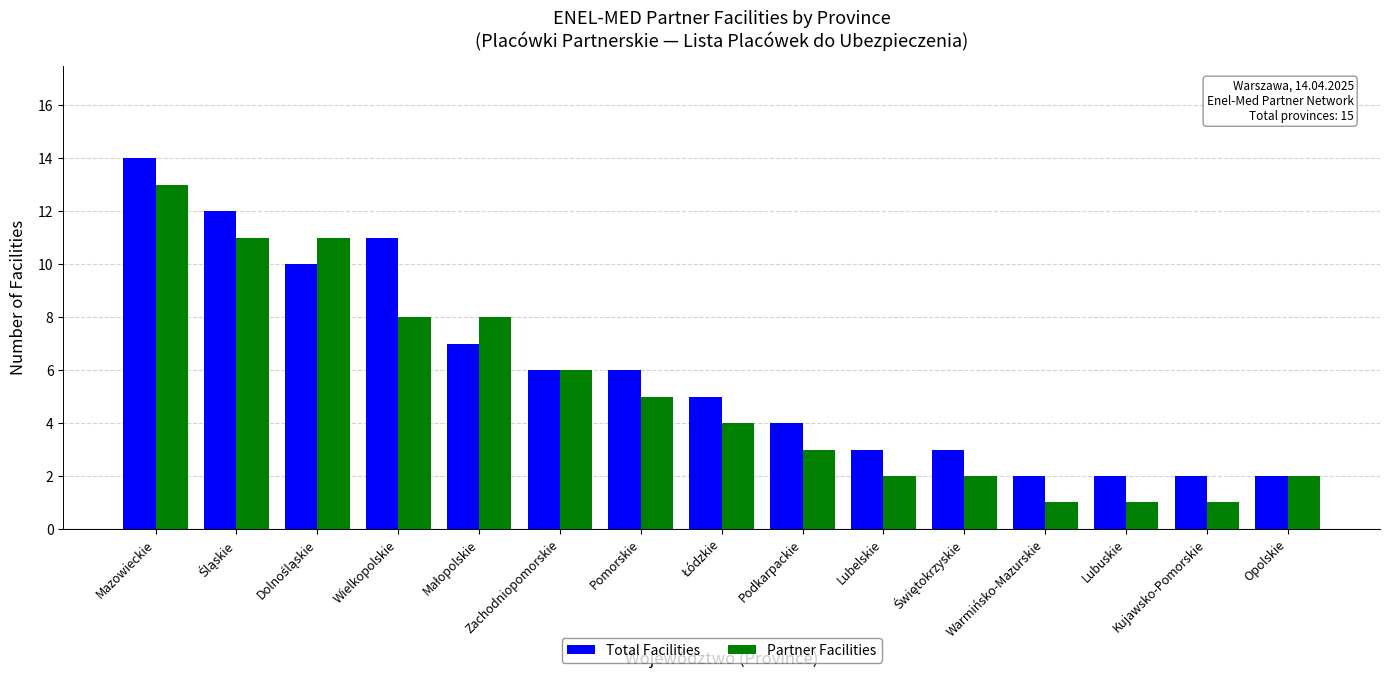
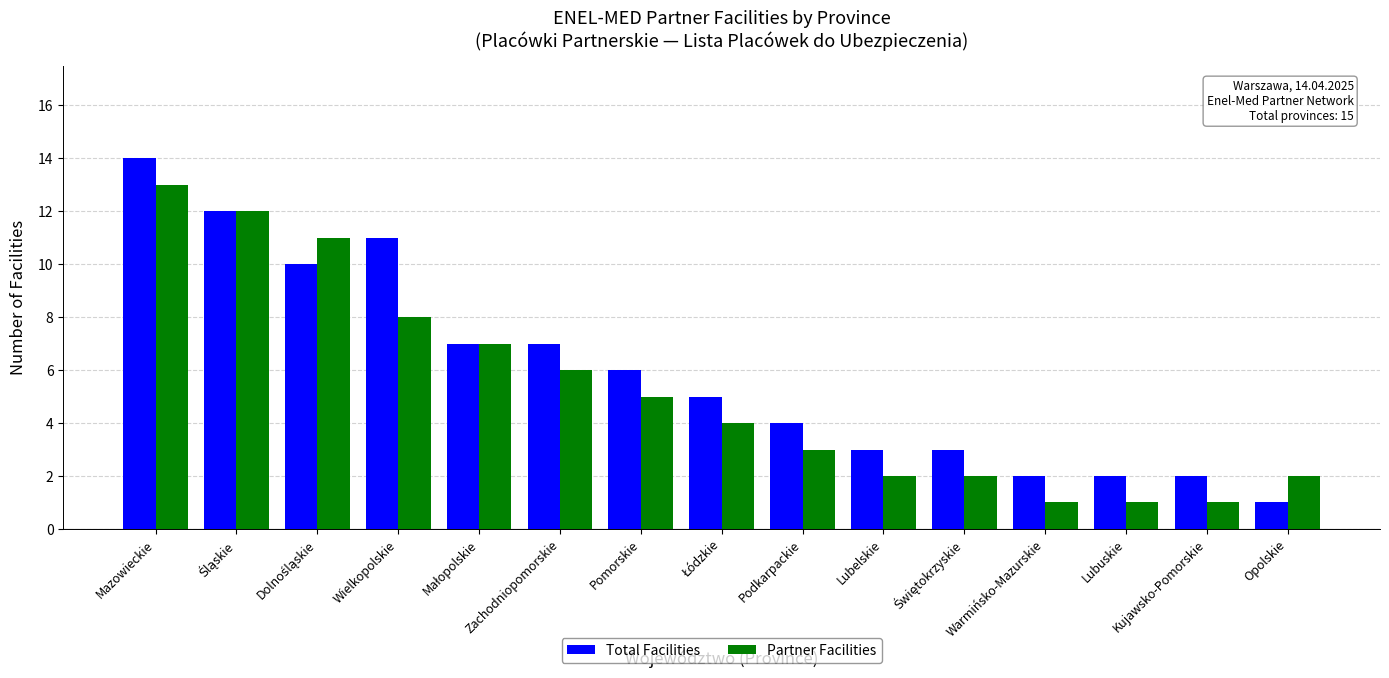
  {
    "Total Facilities": {
      "Mazowieckie": 14,
      "Śląskie": 12,
      "Dolnośląskie": 10,
      "Wielkopolskie": 11,
      "Małopolskie": 7,
-     "Zachodniopomorskie": 6,
+     "Zachodniopomorskie": 7,
      "Pomorskie": 6,
      "Łódzkie": 5,
      "Podkarpackie": 4,
      "Lubelskie": 3,
      "Świętokrzyskie": 3,
      "Warmińsko-Mazurskie": 2,
      "Lubuskie": 2,
      "Kujawsko-Pomorskie": 2,
-     "Opolskie": 2
+     "Opolskie": 1
    },
    "Partner Facilities": {
      "Mazowieckie": 13,
-     "Śląskie": 11,
+     "Śląskie": 12,
      "Dolnośląskie": 11,
      "Wielkopolskie": 8,
-     "Małopolskie": 8,
+     "Małopolskie": 7,
      "Zachodniopomorskie": 6,
      "Pomorskie": 5,
      "Łódzkie": 4,
      "Podkarpackie": 3,
      "Lubelskie": 2,
      "Świętokrzyskie": 2,
      "Warmińsko-Mazurskie": 1,
      "Lubuskie": 1,
      "Kujawsko-Pomorskie": 1,
      "Opolskie": 2
    }
  }
